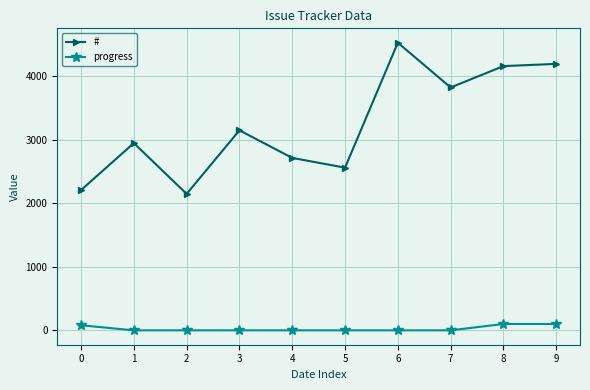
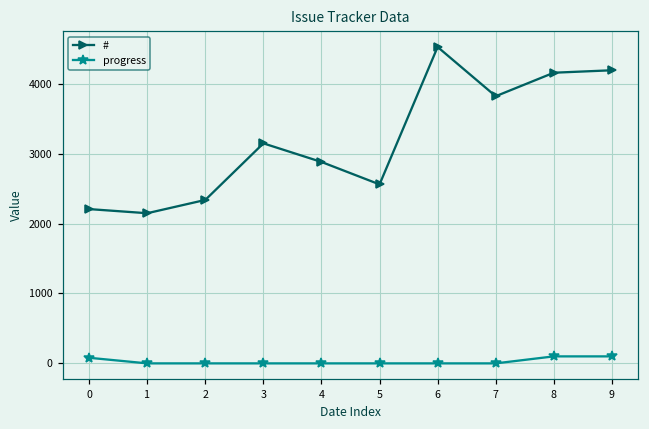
  {
    "#": {
      "0": 2200,
-     "1": 2900,
-     "2": 2100,
+     "1": 2100,
+     "2": 2300,
      "3": 3100,
-     "4": 2700,
+     "4": 2900,
      "5": 2600,
      "6": 4500,
      "7": 3800,
      "8": 4200,
      "9": 4200
    },
    "progress": {
      "0": 100,
      "1": 0,
      "2": 0,
      "3": 0,
      "4": 0,
      "5": 0,
      "6": 0,
      "7": 0,
      "8": 100,
      "9": 100
    }
  }
